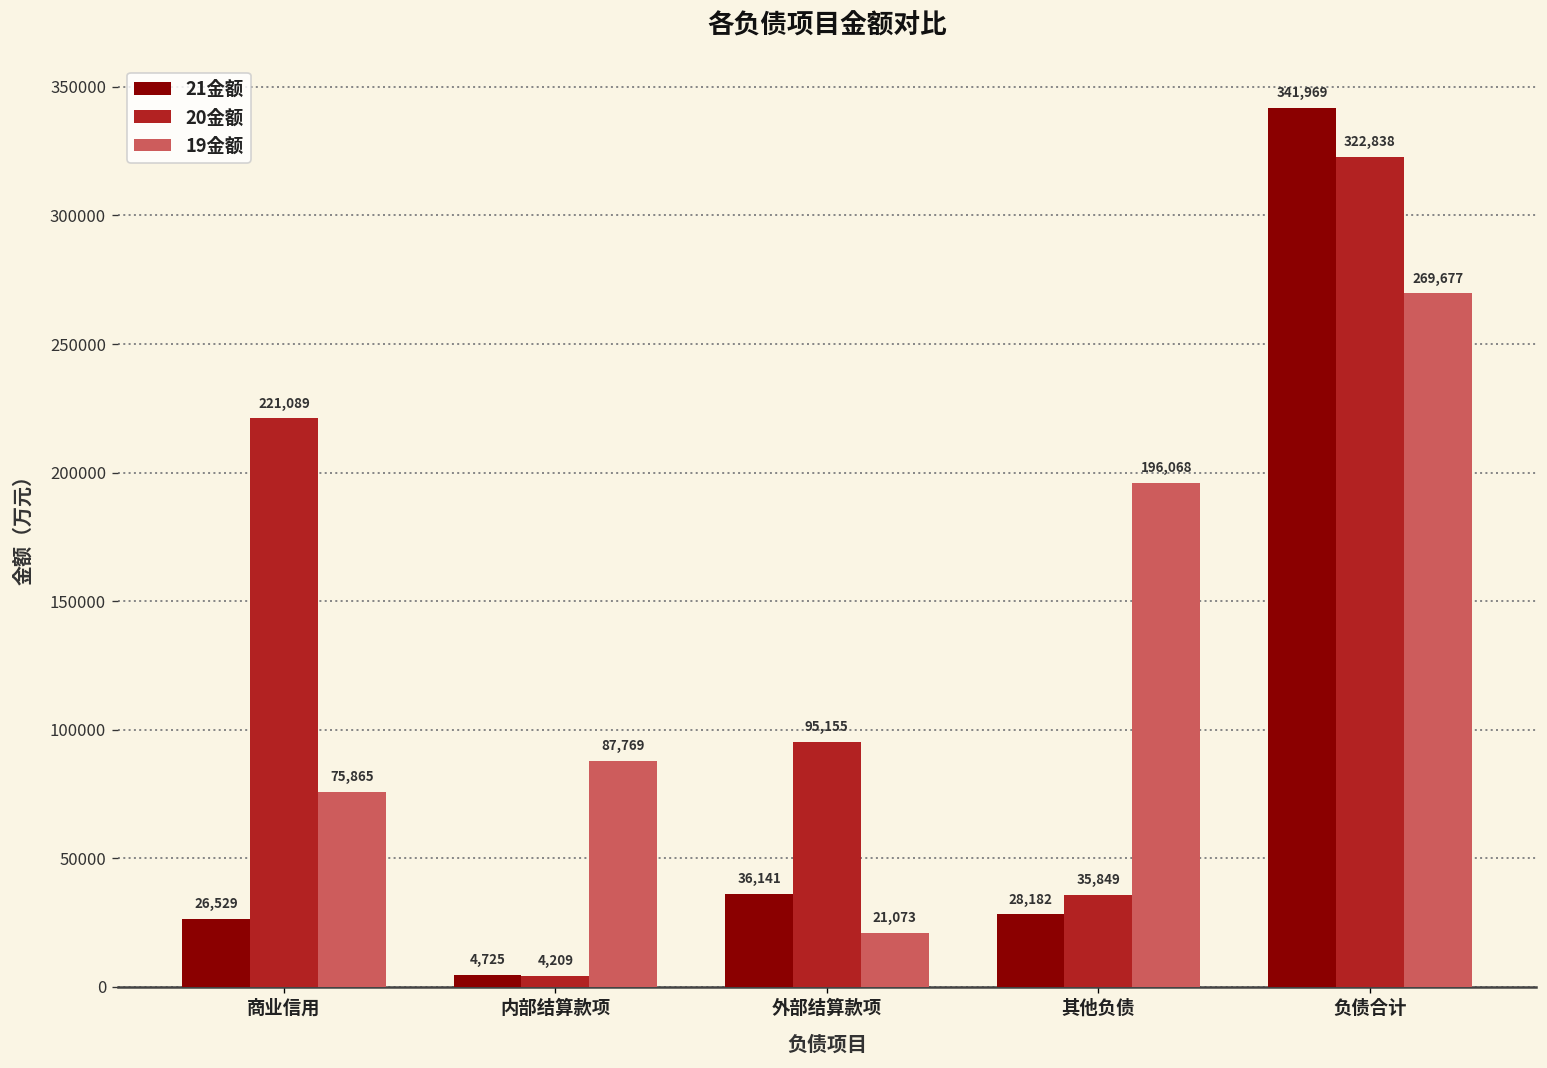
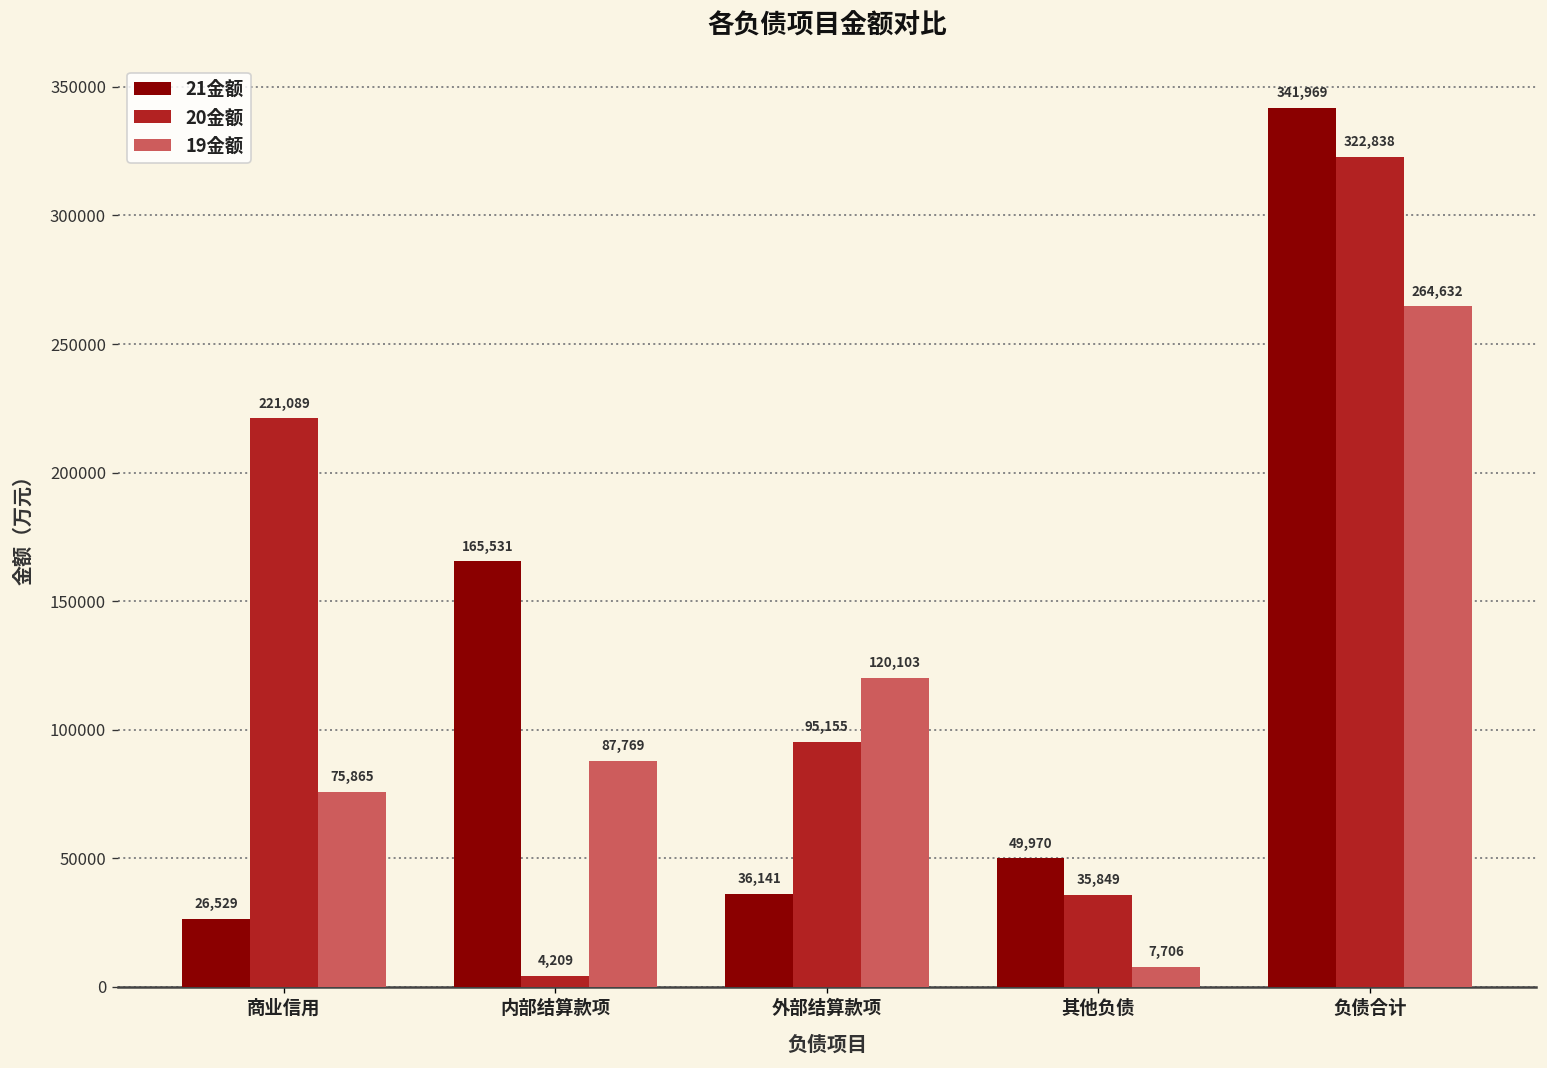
  {
    "21金额": {
      "商业信用": "26,529",
-     "内部结算款项": "4,725",
+     "内部结算款项": "165,531",
      "外部结算款项": "36,141",
-     "其他负债": "28,182",
+     "其他负债": "49,970",
      "负债合计": "341,969"
    },
    "20金额": {
      "商业信用": "221,089",
      "内部结算款项": "4,209",
      "外部结算款项": "95,155",
      "其他负债": "35,849",
      "负债合计": "322,838"
    },
    "19金额": {
      "商业信用": "75,865",
      "内部结算款项": "87,769",
-     "外部结算款项": "21,073",
-     "其他负债": "196,068",
-     "负债合计": "269,677"
+     "外部结算款项": "120,103",
+     "其他负债": "7,706",
+     "负债合计": "264,632"
    }
  }
